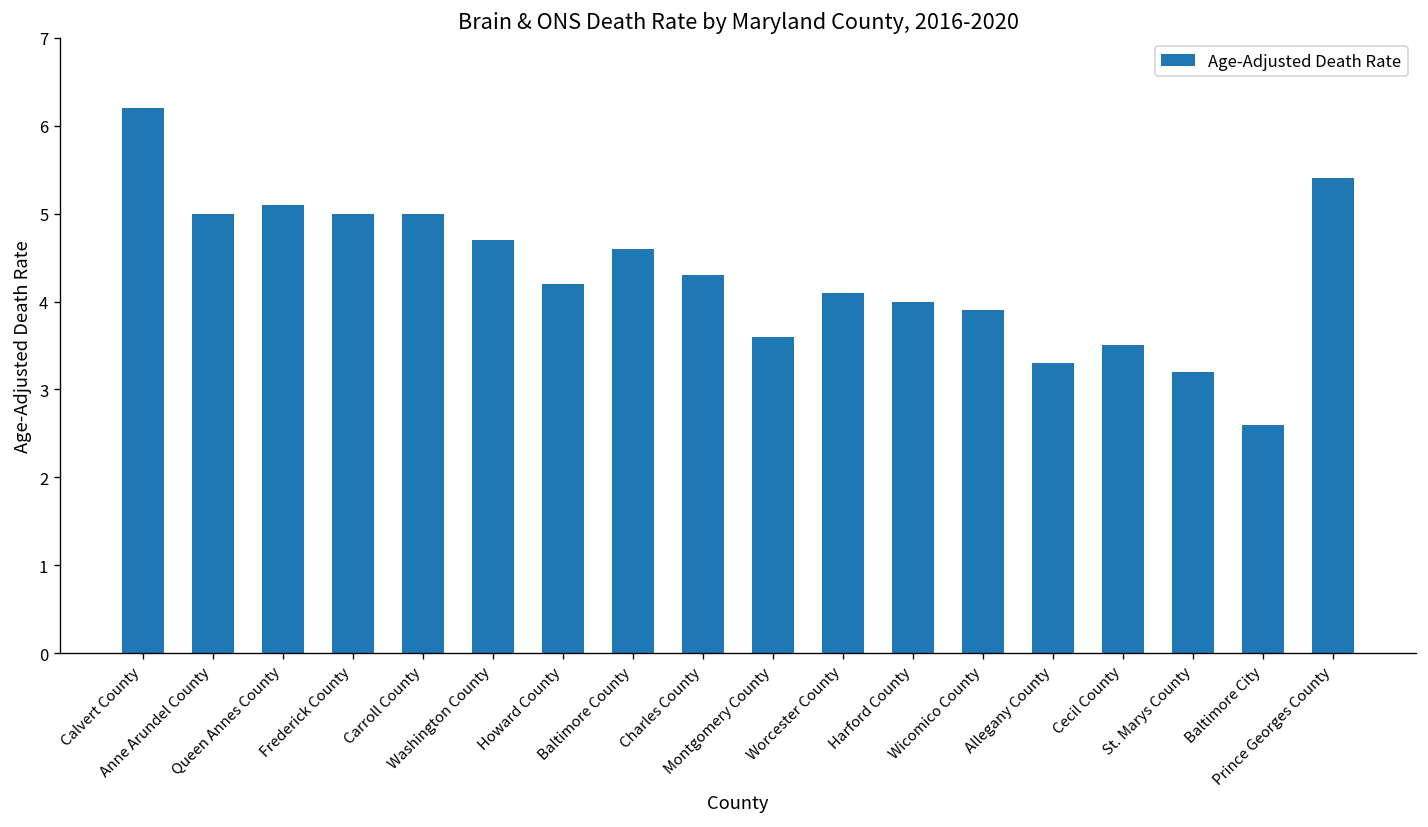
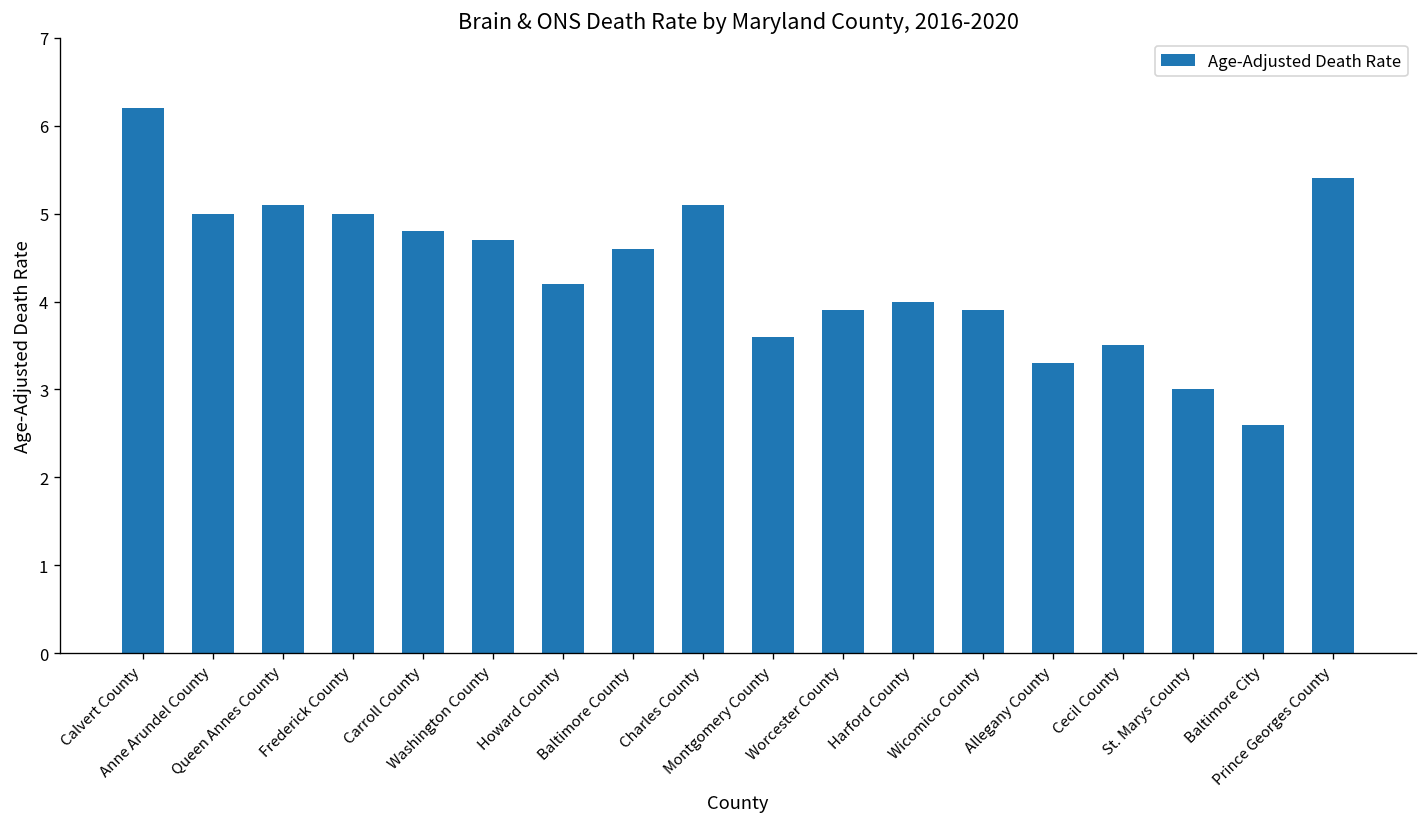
  {
    "Calvert County": 6.2,
    "Anne Arundel County": 5.0,
    "Queen Annes County": 5.1,
    "Frederick County": 5.0,
-   "Carroll County": 5.0,
+   "Carroll County": 4.8,
    "Washington County": 4.7,
    "Howard County": 4.2,
    "Baltimore County": 4.6,
-   "Charles County": 4.3,
+   "Charles County": 5.1,
    "Montgomery County": 3.6,
-   "Worcester County": 4.1,
+   "Worcester County": 3.9,
    "Harford County": 4.0,
    "Wicomico County": 3.9,
    "Allegany County": 3.3,
    "Cecil County": 3.5,
-   "St. Marys County": 3.2,
+   "St. Marys County": 3.0,
    "Baltimore City": 2.6,
    "Prince Georges County": 5.4
  }
